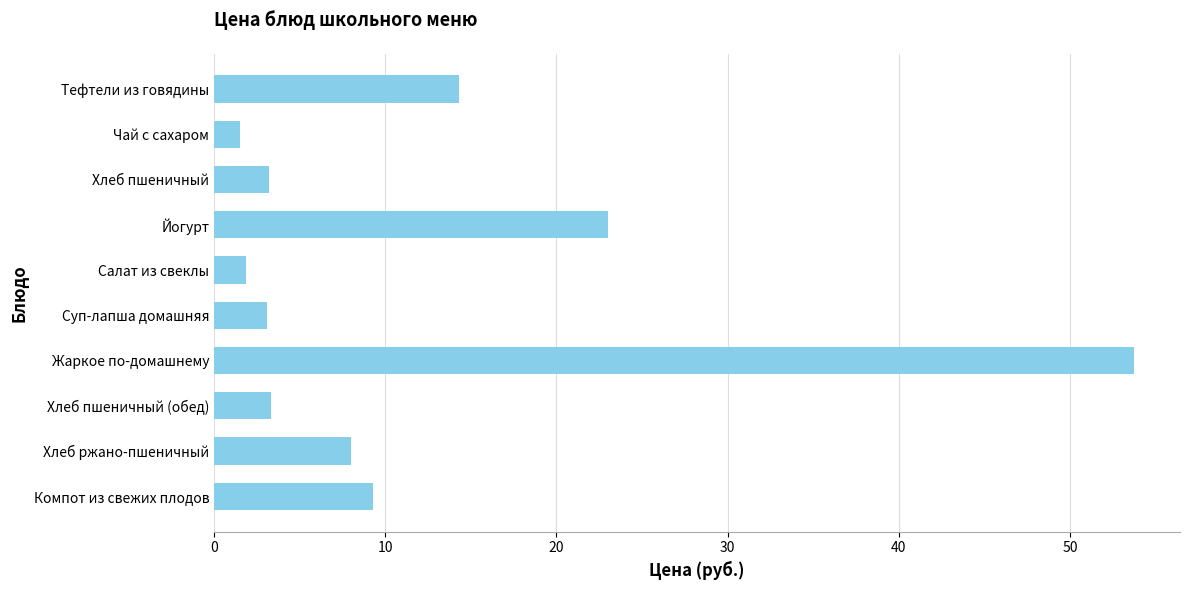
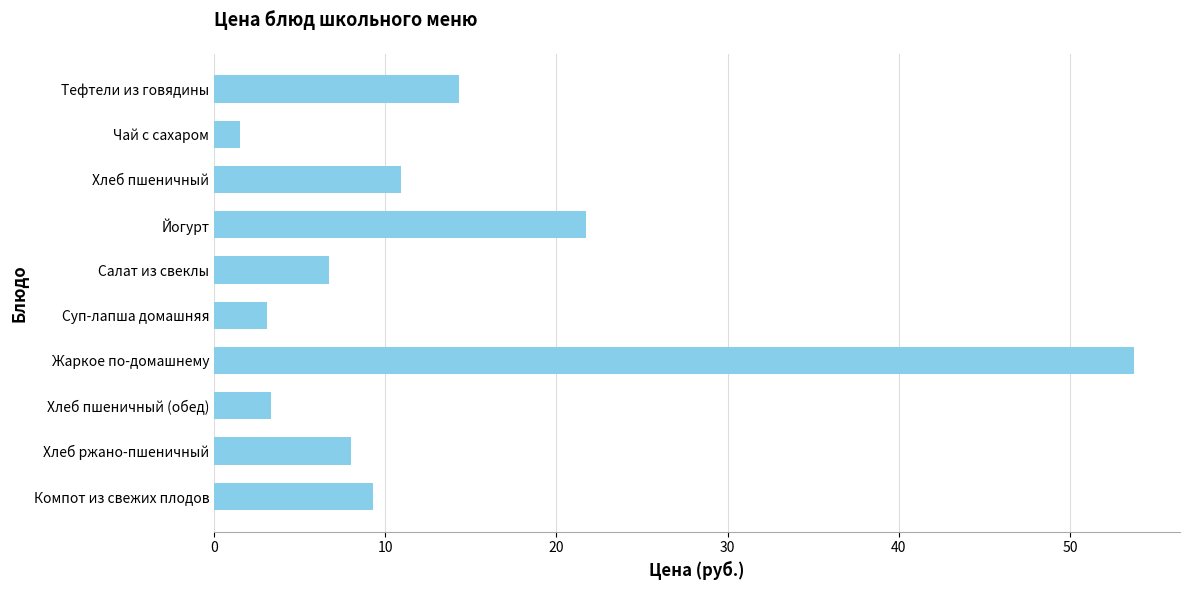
  {
    "Тефтели из говядины": 14.3,
    "Чай с сахаром": 1.5,
-   "Хлеб пшеничный": 3.2,
-   "Йогурт": 23.0,
-   "Салат из свеклы": 1.9,
+   "Хлеб пшеничный": 10.9,
+   "Йогурт": 21.7,
+   "Салат из свеклы": 6.7,
    "Суп-лапша домашняя": 3.1,
    "Жаркое по-домашнему": 53.7,
    "Хлеб пшеничный (обед)": 3.3,
    "Хлеб ржано-пшеничный": 8.0,
    "Компот из свежих плодов": 9.3
  }
